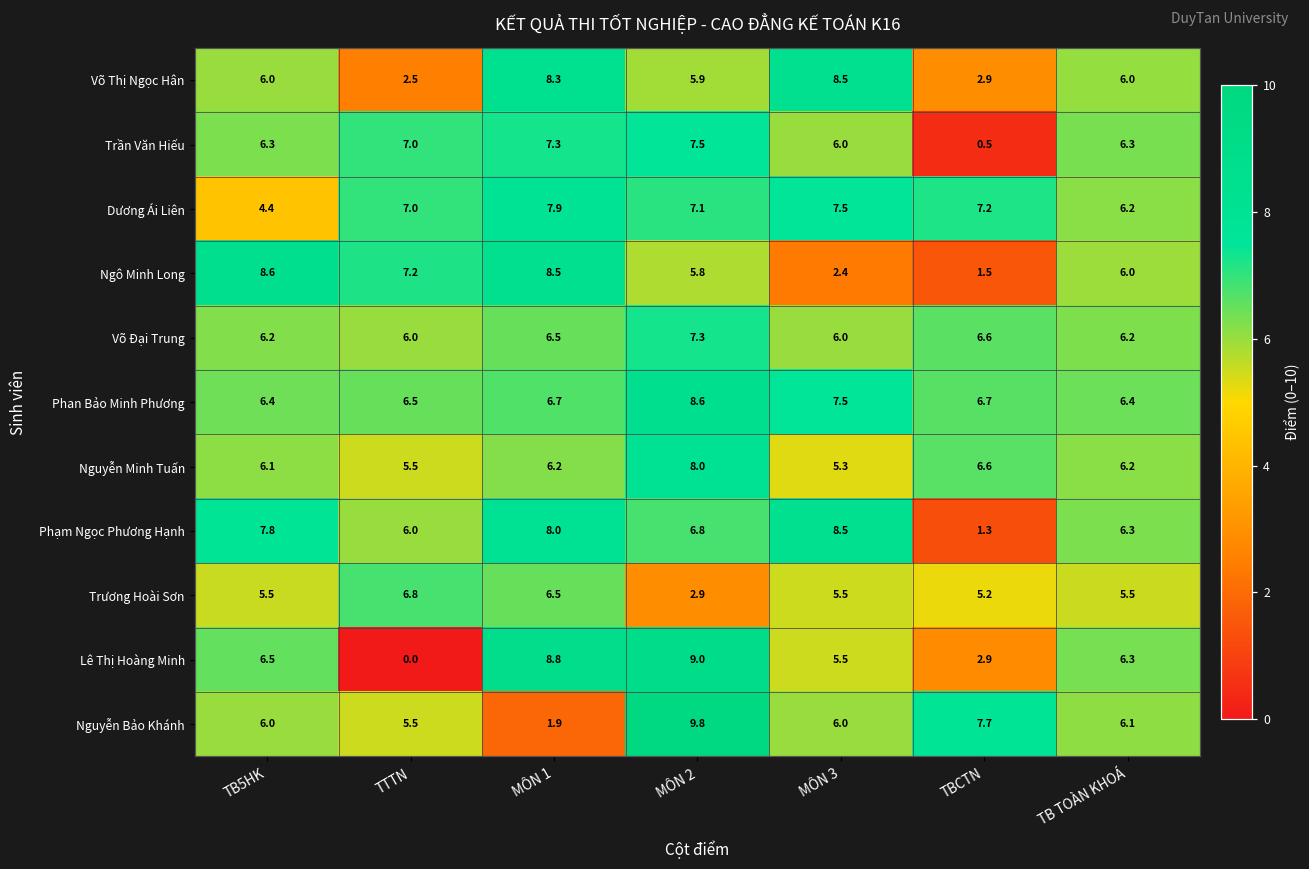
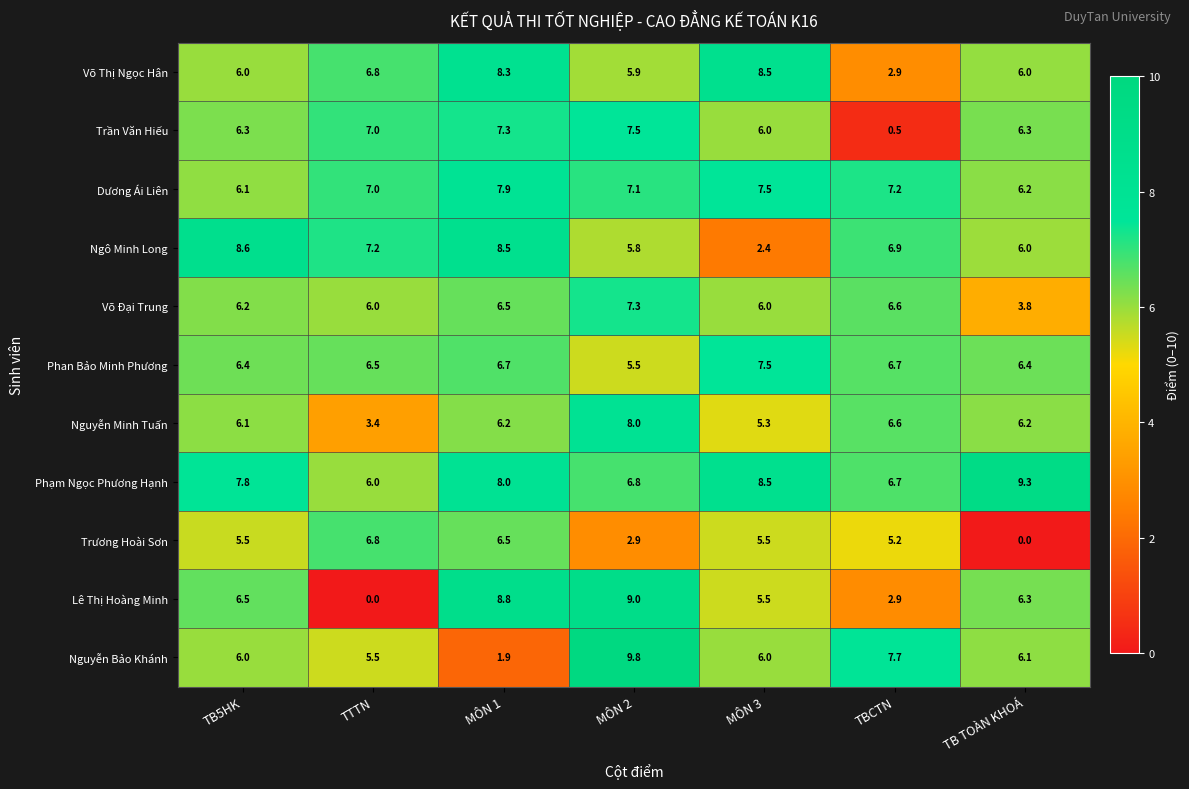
  {
    "Võ Thị Ngọc Hân": {
      "TB5HK": 6.0,
-     "TTTN": 2.5,
+     "TTTN": 6.8,
      "MÔN 1": 8.3,
      "MÔN 2": 5.9,
      "MÔN 3": 8.5,
      "TBCTN": 2.9,
      "TB TOÀN KHOÁ": 6.0
    },
    "Trần Văn Hiếu": {
      "TB5HK": 6.3,
      "TTTN": 7.0,
      "MÔN 1": 7.3,
      "MÔN 2": 7.5,
      "MÔN 3": 6.0,
      "TBCTN": 0.5,
      "TB TOÀN KHOÁ": 6.3
    },
    "Dương Ái Liên": {
-     "TB5HK": 4.4,
+     "TB5HK": 6.1,
      "TTTN": 7.0,
      "MÔN 1": 7.9,
      "MÔN 2": 7.1,
      "MÔN 3": 7.5,
      "TBCTN": 7.2,
      "TB TOÀN KHOÁ": 6.2
    },
    "Ngô Minh Long": {
      "TB5HK": 8.6,
      "TTTN": 7.2,
      "MÔN 1": 8.5,
      "MÔN 2": 5.8,
      "MÔN 3": 2.4,
-     "TBCTN": 1.5,
+     "TBCTN": 6.9,
      "TB TOÀN KHOÁ": 6.0
    },
    "Võ Đại Trung": {
      "TB5HK": 6.2,
      "TTTN": 6.0,
      "MÔN 1": 6.5,
      "MÔN 2": 7.3,
      "MÔN 3": 6.0,
      "TBCTN": 6.6,
-     "TB TOÀN KHOÁ": 6.2
+     "TB TOÀN KHOÁ": 3.8
    },
    "Phan Bảo Minh Phương": {
      "TB5HK": 6.4,
      "TTTN": 6.5,
      "MÔN 1": 6.7,
-     "MÔN 2": 8.6,
+     "MÔN 2": 5.5,
      "MÔN 3": 7.5,
      "TBCTN": 6.7,
      "TB TOÀN KHOÁ": 6.4
    },
    "Nguyễn Minh Tuấn": {
      "TB5HK": 6.1,
-     "TTTN": 5.5,
+     "TTTN": 3.4,
      "MÔN 1": 6.2,
      "MÔN 2": 8.0,
      "MÔN 3": 5.3,
      "TBCTN": 6.6,
      "TB TOÀN KHOÁ": 6.2
    },
    "Phạm Ngọc Phương Hạnh": {
      "TB5HK": 7.8,
      "TTTN": 6.0,
      "MÔN 1": 8.0,
      "MÔN 2": 6.8,
      "MÔN 3": 8.5,
-     "TBCTN": 1.3,
-     "TB TOÀN KHOÁ": 6.3
+     "TBCTN": 6.7,
+     "TB TOÀN KHOÁ": 9.3
    },
    "Trương Hoài Sơn": {
      "TB5HK": 5.5,
      "TTTN": 6.8,
      "MÔN 1": 6.5,
      "MÔN 2": 2.9,
      "MÔN 3": 5.5,
      "TBCTN": 5.2,
-     "TB TOÀN KHOÁ": 5.5
+     "TB TOÀN KHOÁ": 0.0
    },
    "Lê Thị Hoàng Minh": {
      "TB5HK": 6.5,
      "TTTN": 0.0,
      "MÔN 1": 8.8,
      "MÔN 2": 9.0,
      "MÔN 3": 5.5,
      "TBCTN": 2.9,
      "TB TOÀN KHOÁ": 6.3
    },
    "Nguyễn Bảo Khánh": {
      "TB5HK": 6.0,
      "TTTN": 5.5,
      "MÔN 1": 1.9,
      "MÔN 2": 9.8,
      "MÔN 3": 6.0,
      "TBCTN": 7.7,
      "TB TOÀN KHOÁ": 6.1
    }
  }
